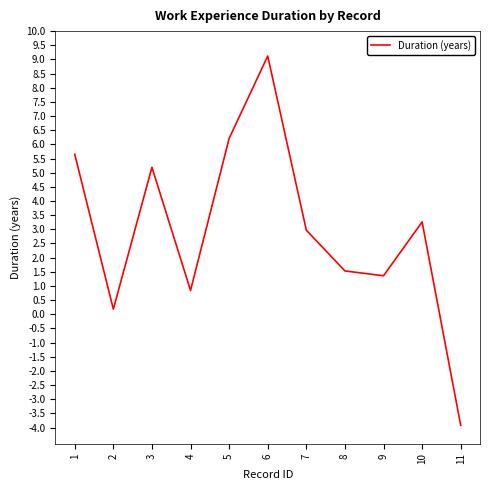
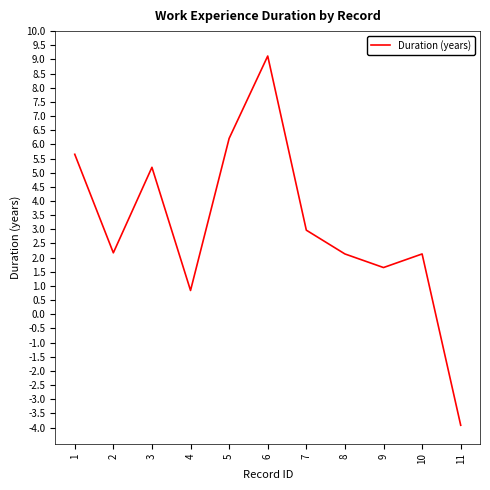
  {
    "1": 5.7,
-   "2": 0.2,
+   "2": 2.2,
    "3": 5.2,
    "4": 0.8,
    "5": 6.2,
    "6": 9.1,
    "7": 3.0,
-   "8": 1.5,
-   "9": 1.4,
-   "10": 3.3,
+   "8": 2.1,
+   "9": 1.7,
+   "10": 2.1,
    "11": -3.9
  }
